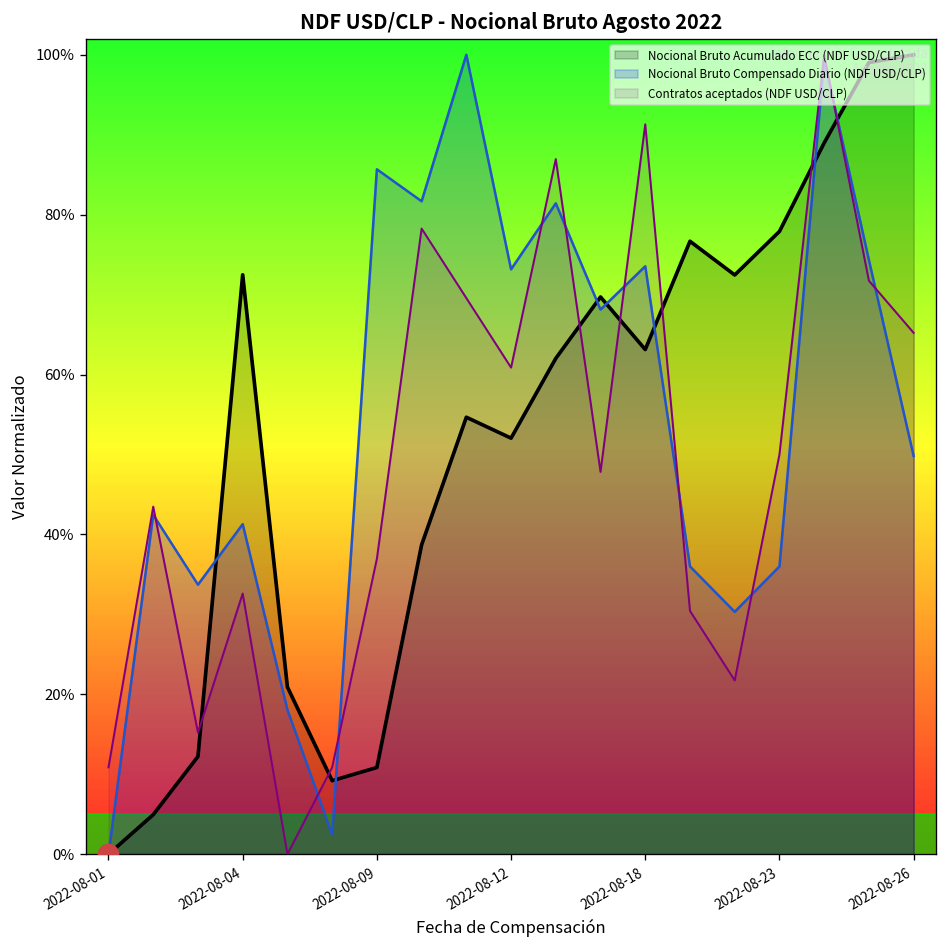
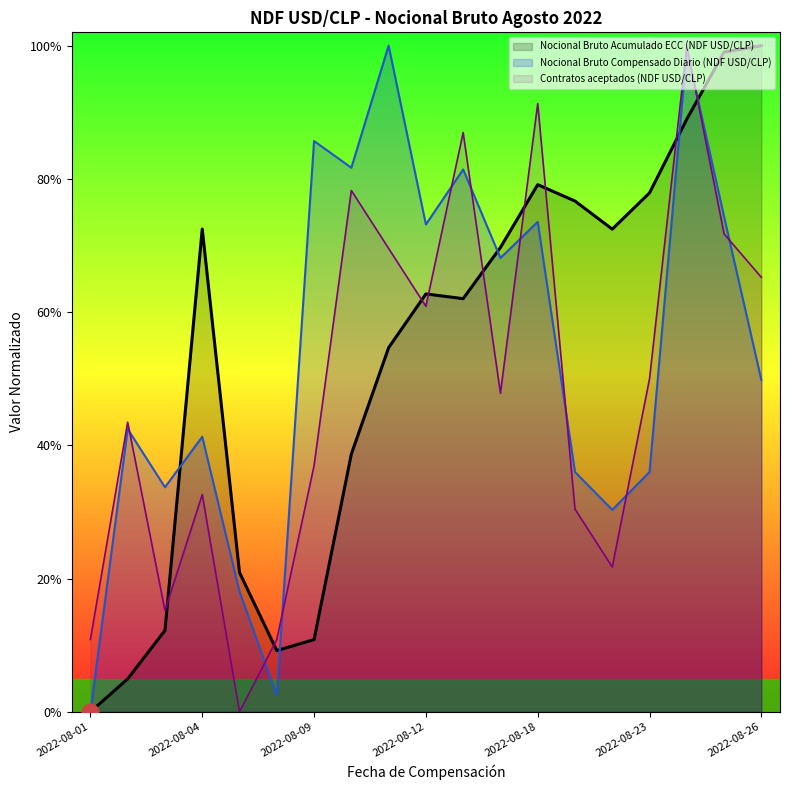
  {
    "Nocional Bruto Acumulado ECC (NDF USD/CLP)": {
      "2022-08-04": "72%",
      "2022-08-09": "11%",
-     "2022-08-12": "52%",
-     "2022-08-18": "63%",
+     "2022-08-12": "63%",
+     "2022-08-18": "79%",
      "2022-08-23": "78%"
    }
  }
